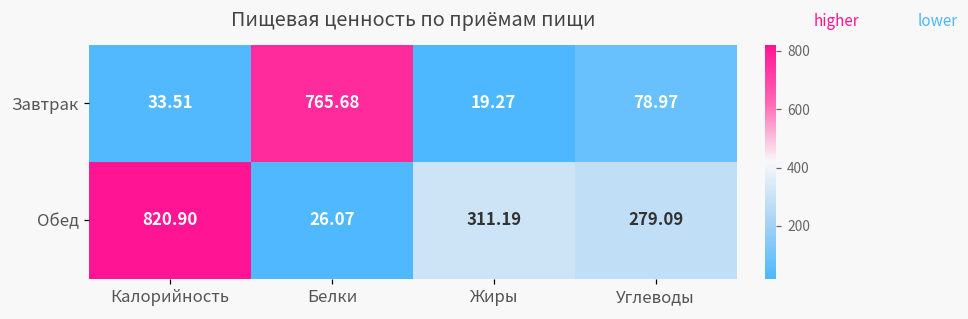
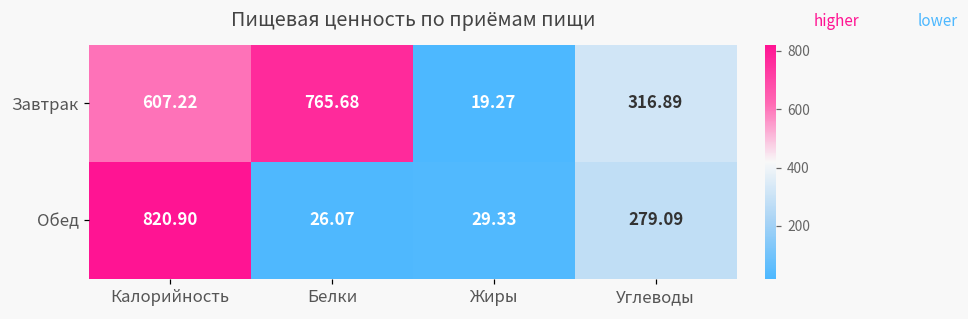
  {
    "Завтрак": {
-     "Калорийность": 33.51,
+     "Калорийность": 607.22,
      "Белки": 765.68,
      "Жиры": 19.27,
-     "Углеводы": 78.97
+     "Углеводы": 316.89
    },
    "Обед": {
      "Калорийность": 820.90,
      "Белки": 26.07,
-     "Жиры": 311.19,
+     "Жиры": 29.33,
      "Углеводы": 279.09
    }
  }
